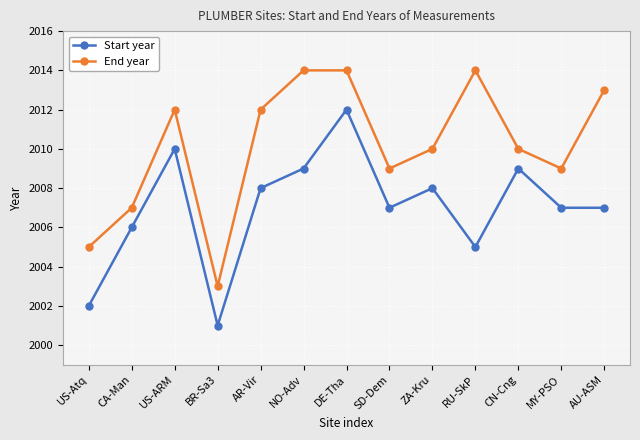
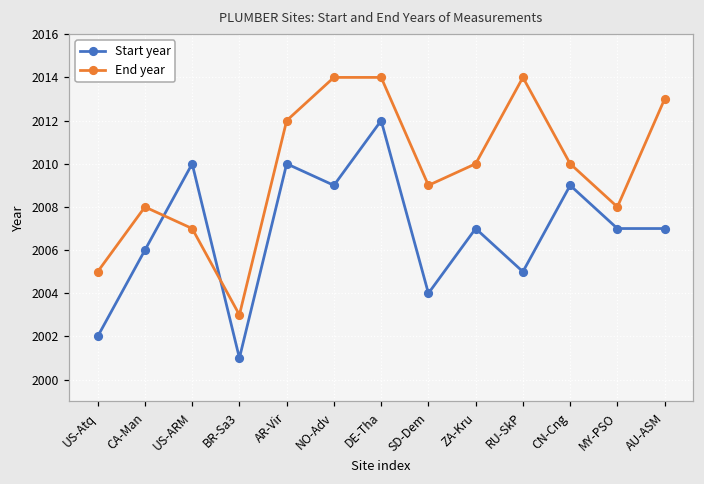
  {
    "Start year": {
      "US-Atq": 2002,
      "CA-Man": 2006,
      "US-ARM": 2010,
      "BR-Sa3": 2001,
-     "AR-Vir": 2008,
+     "AR-Vir": 2010,
      "NO-Adv": 2009,
      "DE-Tha": 2012,
-     "SD-Dem": 2007,
-     "ZA-Kru": 2008,
+     "SD-Dem": 2004,
+     "ZA-Kru": 2007,
      "RU-SkP": 2005,
      "CN-Cng": 2009,
      "MY-PSO": 2007,
      "AU-ASM": 2007
    },
    "End year": {
      "US-Atq": 2005,
-     "CA-Man": 2007,
-     "US-ARM": 2012,
+     "CA-Man": 2008,
+     "US-ARM": 2007,
      "BR-Sa3": 2003,
      "AR-Vir": 2012,
      "NO-Adv": 2014,
      "DE-Tha": 2014,
      "SD-Dem": 2009,
      "ZA-Kru": 2010,
      "RU-SkP": 2014,
      "CN-Cng": 2010,
-     "MY-PSO": 2009,
+     "MY-PSO": 2008,
      "AU-ASM": 2013
    }
  }
